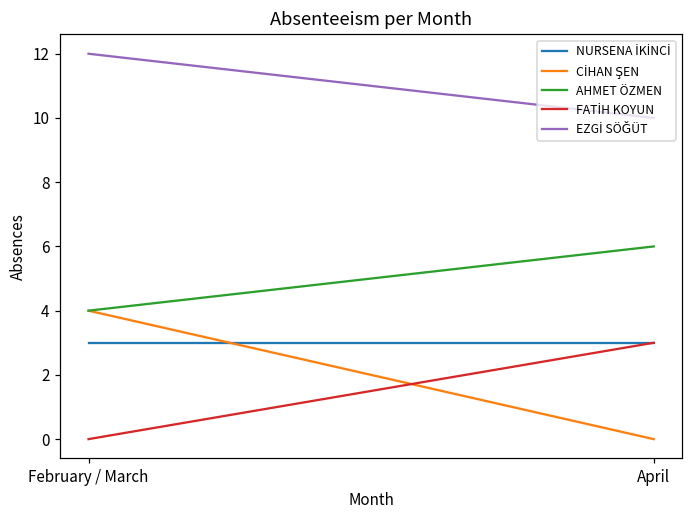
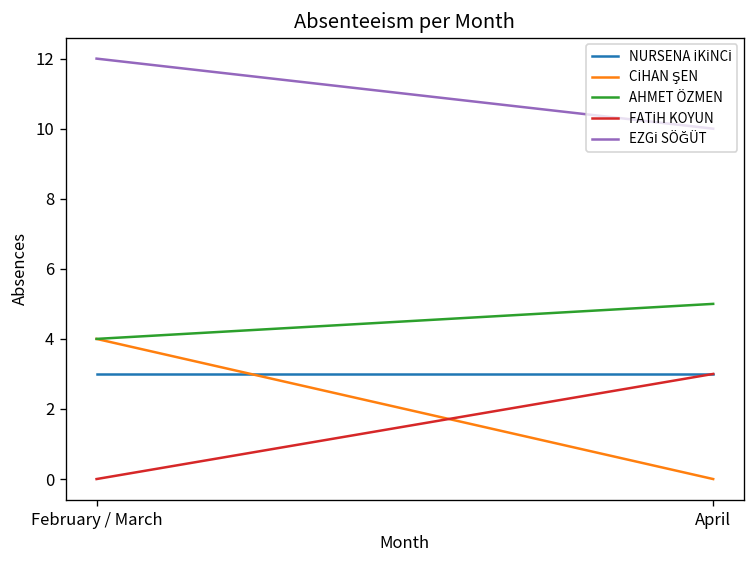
  {
    "NURSENA İKİNCİ": {
      "February / March": 3
    },
    "CİHAN ŞEN": {
      "April": 0
    },
    "AHMET ÖZMEN": {
-     "April": 6
+     "April": 5
    },
    "FATİH KOYUN": {
      "February / March": 0
    },
    "EZGİ SÖĞÜT": {
      "February / March": 12
    }
  }
